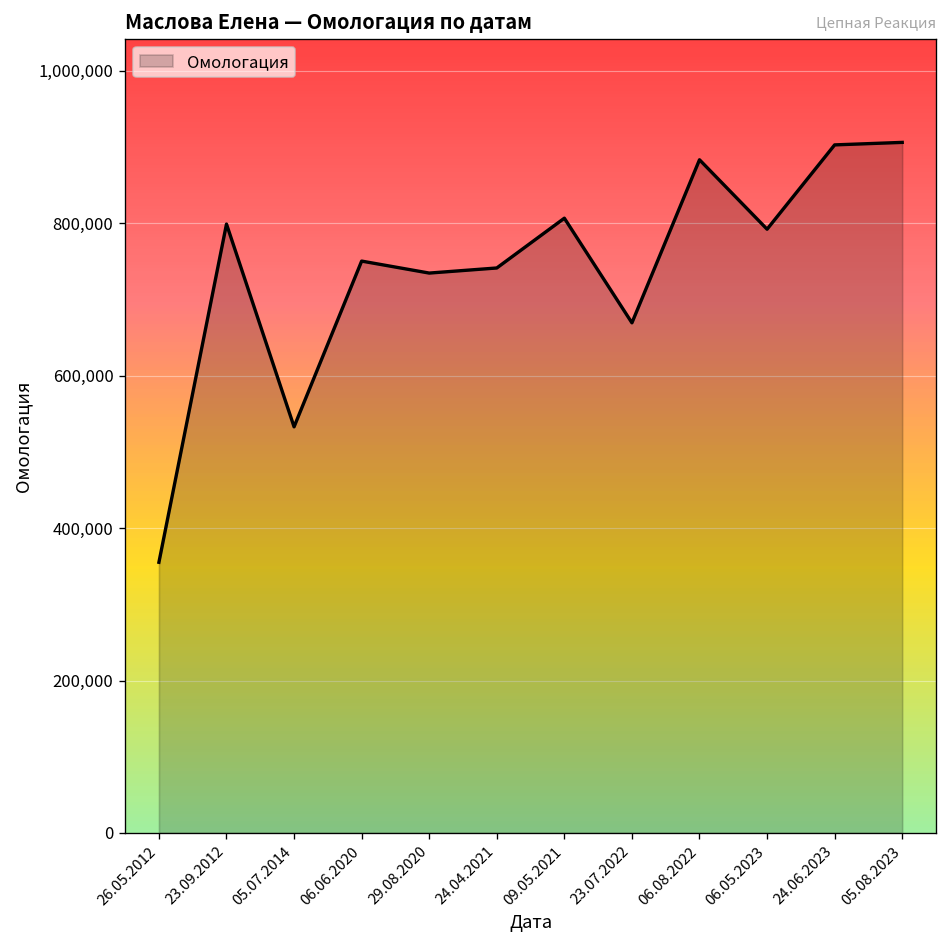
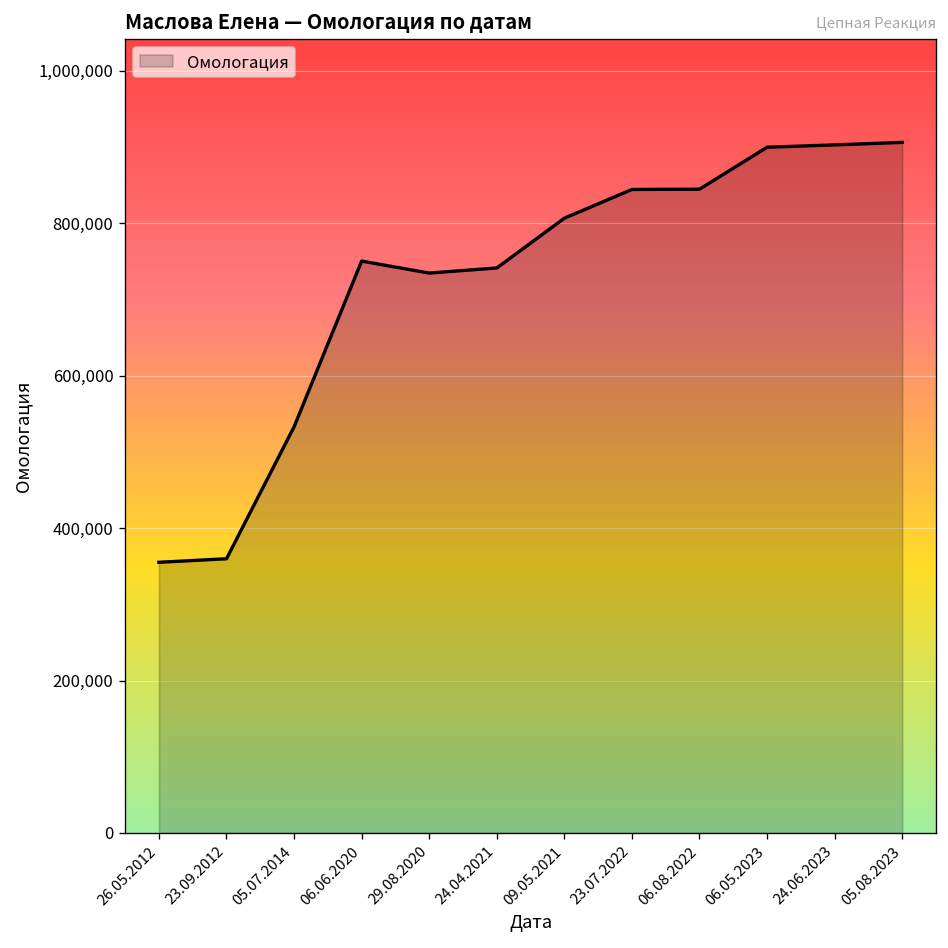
  {
    "26.05.2012": "360,000",
-   "23.09.2012": "800,000",
+   "23.09.2012": "360,000",
    "05.07.2014": "530,000",
    "06.06.2020": "750,000",
    "29.08.2020": "730,000",
    "24.04.2021": "740,000",
    "09.05.2021": "810,000",
-   "23.07.2022": "670,000",
-   "06.08.2022": "880,000",
-   "06.05.2023": "790,000",
+   "23.07.2022": "840,000",
+   "06.08.2022": "840,000",
+   "06.05.2023": "900,000",
    "24.06.2023": "900,000",
    "05.08.2023": "910,000"
  }
